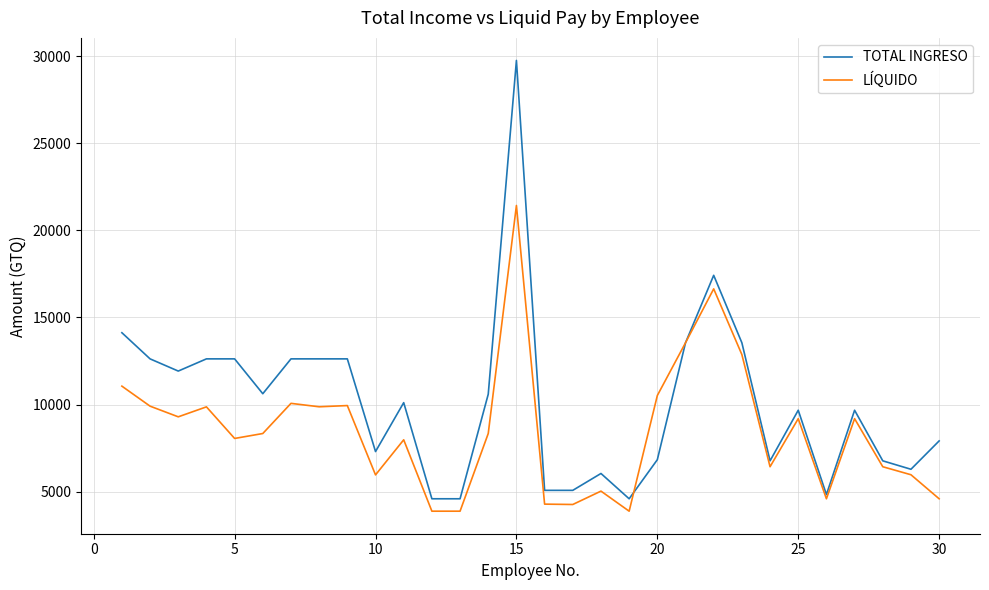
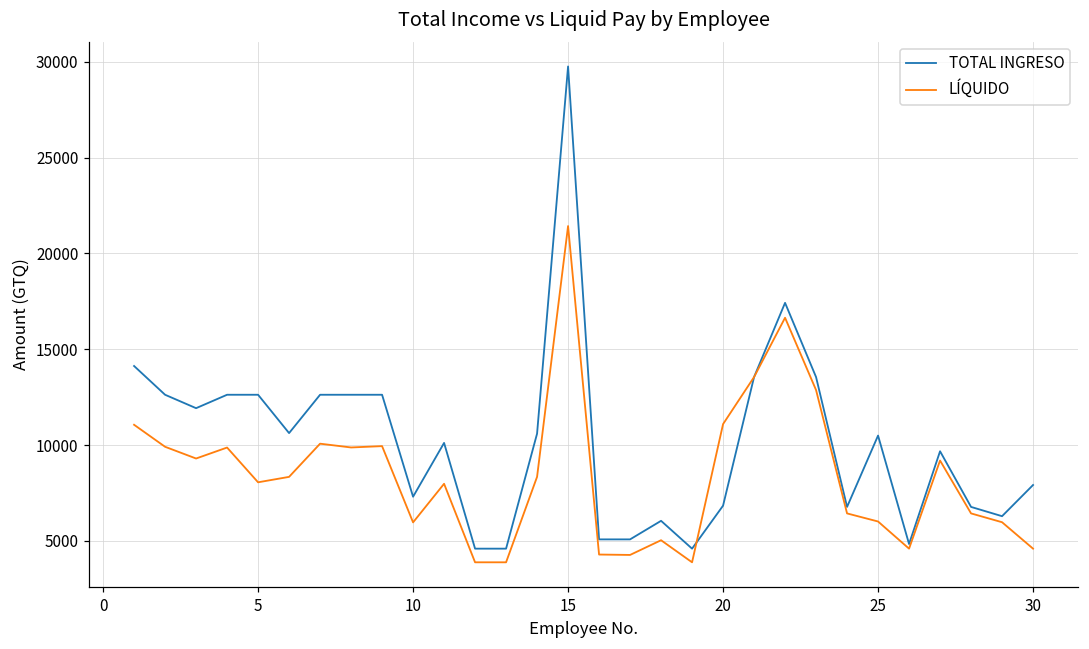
  {
    "TOTAL INGRESO": {
      "5": 12600,
      "10": 7300,
      "15": 29800,
      "20": 6800,
-     "25": 9700,
+     "25": 10500,
      "30": 7900
    },
    "LÍQUIDO": {
      "5": 8100,
      "10": 6000,
      "15": 21400,
-     "20": 10500,
-     "25": 9200,
+     "20": 11100,
+     "25": 6000,
      "30": 4600
    }
  }
